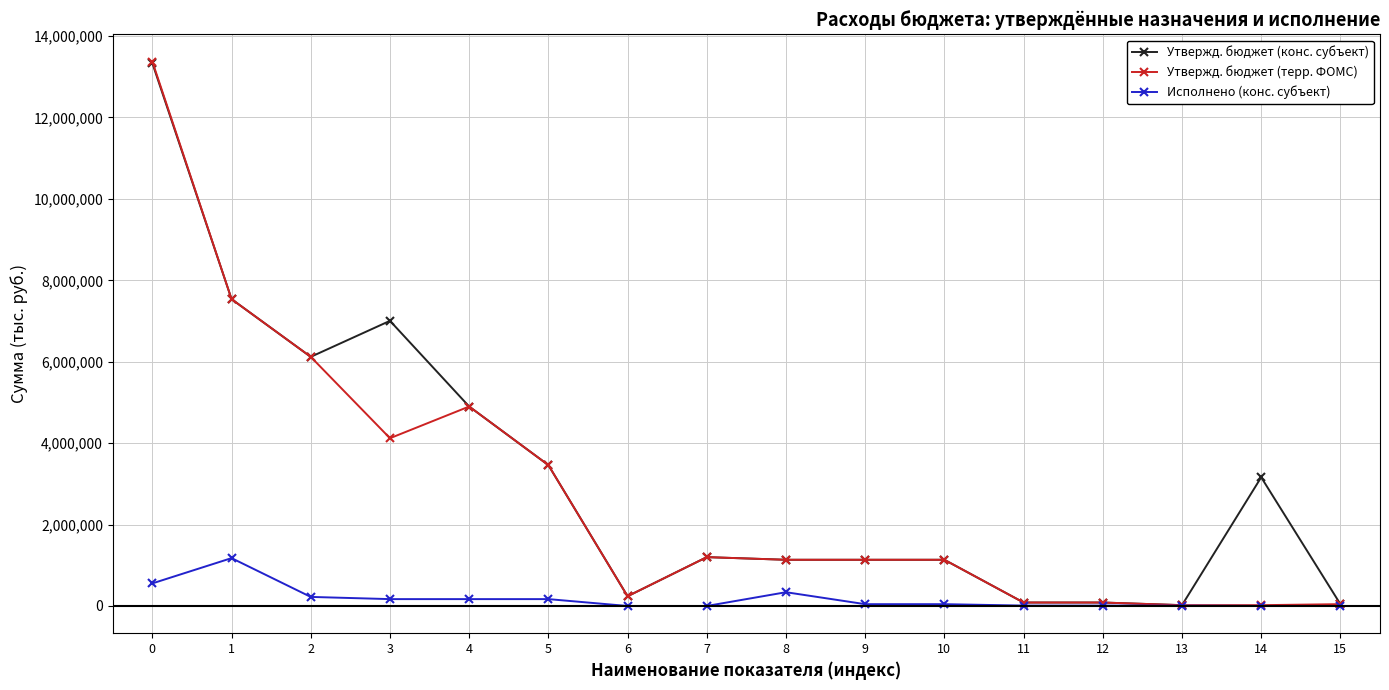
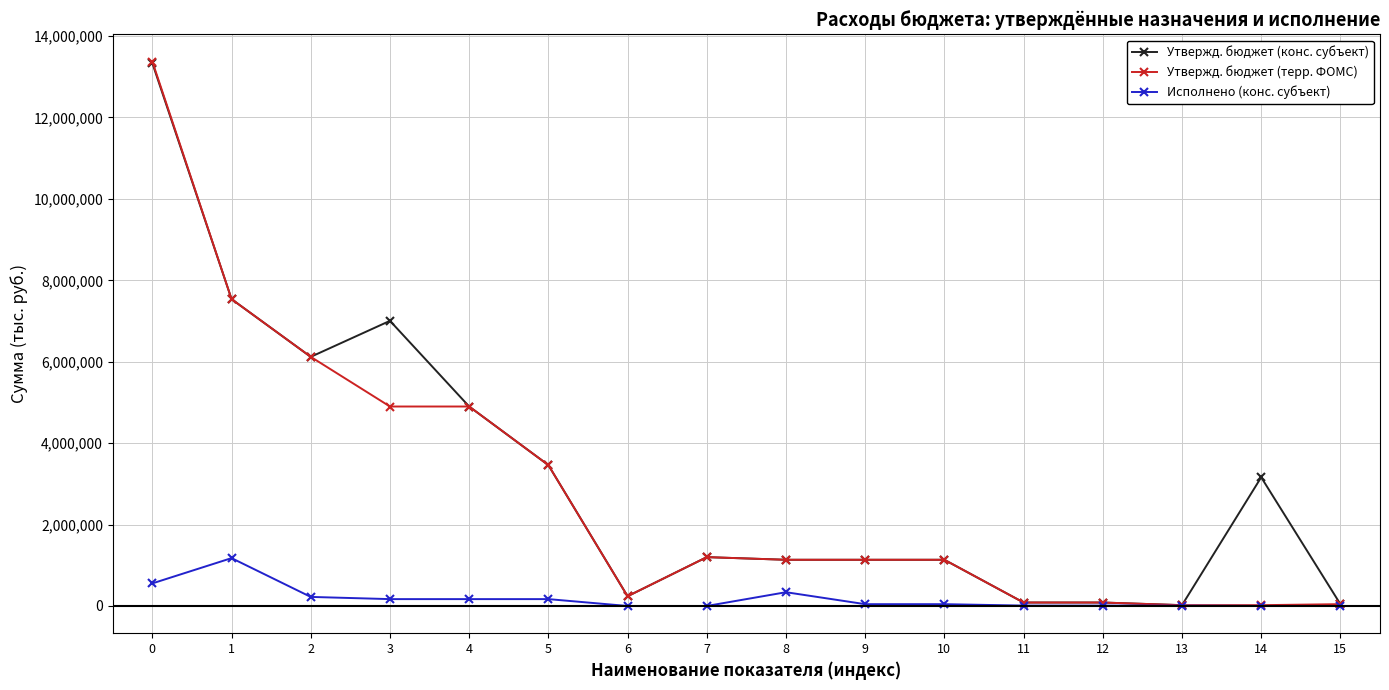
  {
    "Утвержд. бюджет (конс. субъект)": {
      "3": "7,000,000",
      "14": "3,200,000"
    },
    "Утвержд. бюджет (терр. ФОМС)": {
-     "3": "4,100,000"
+     "3": "4,900,000"
    },
    "Исполнено (конс. субъект)": {
      "0": "600,000",
      "1": "1,200,000",
      "2": "200,000",
      "3": "200,000",
      "4": "200,000",
      "5": "200,000",
      "6": "0",
      "7": "0",
      "8": "300,000",
      "9": "0",
      "10": "0",
      "11": "0",
      "12": "0"
    }
  }
